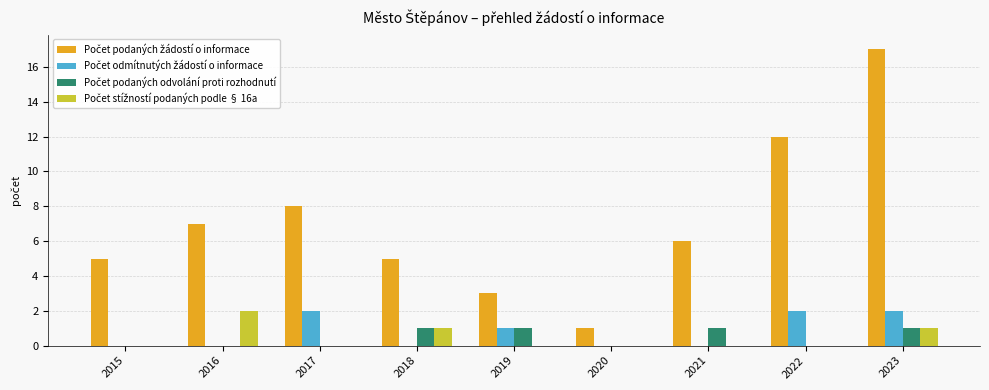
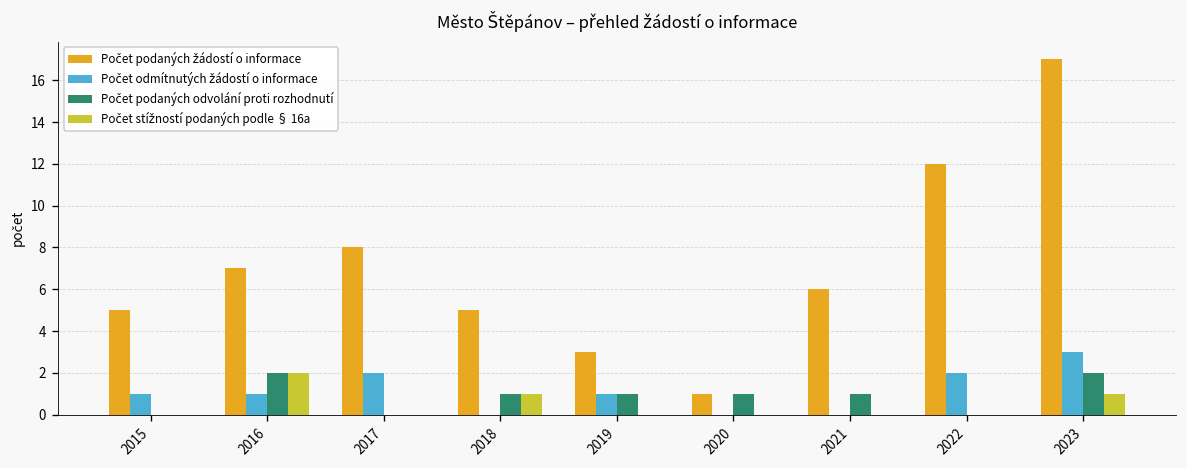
  {
    "Počet odmítnutých žádostí o informace": {
-     "2015": 0,
-     "2016": 0,
+     "2015": 1,
+     "2016": 1,
      "2017": 2,
      "2018": 0,
      "2019": 1,
      "2020": 0,
      "2021": 0,
      "2022": 2,
-     "2023": 2
+     "2023": 3
    },
    "Počet podaných odvolání proti rozhodnutí": {
      "2015": 0,
-     "2016": 0,
+     "2016": 2,
      "2017": 0,
      "2018": 1,
      "2019": 1,
-     "2020": 0,
+     "2020": 1,
      "2021": 1,
      "2022": 0,
-     "2023": 1
+     "2023": 2
    }
  }
